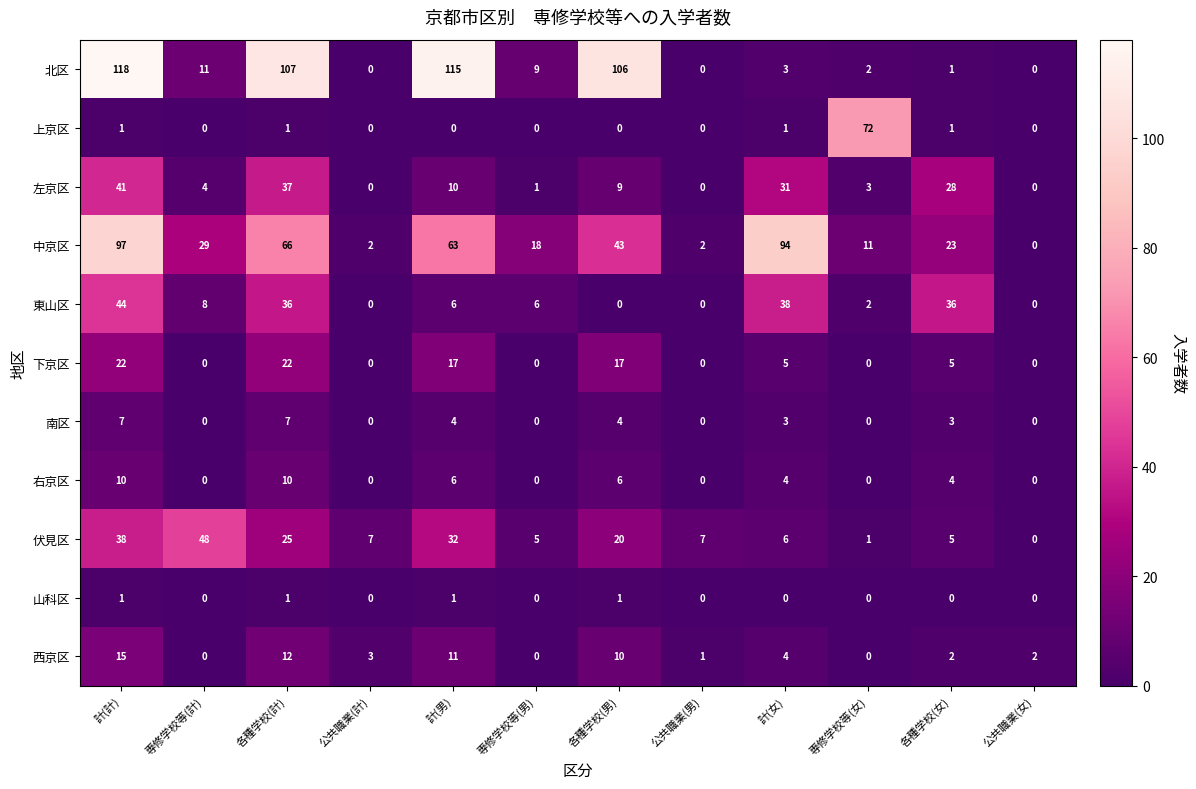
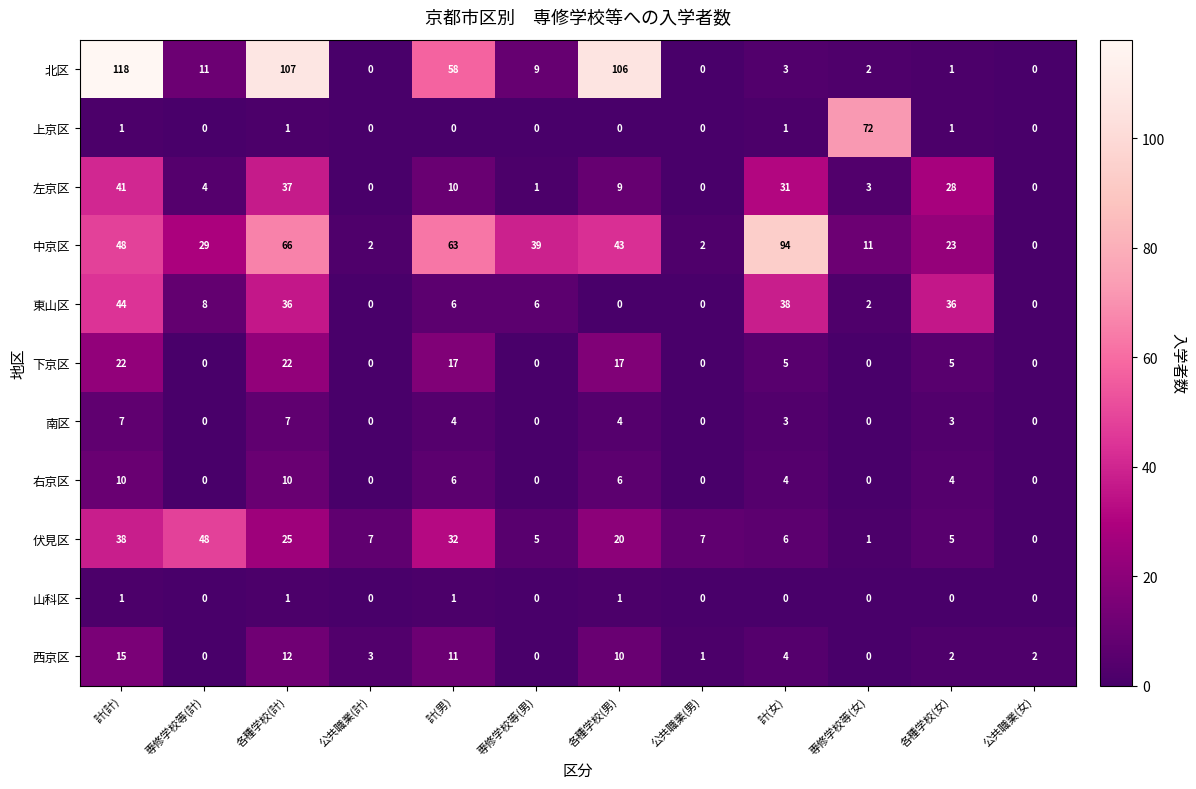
  {
    "北区": {
      "計(計)": 118,
      "専修学校等(計)": 11,
      "各種学校(計)": 107,
      "公共職業(計)": 0,
-     "計(男)": 115,
+     "計(男)": 58,
      "専修学校等(男)": 9,
      "各種学校(男)": 106,
      "公共職業(男)": 0,
      "計(女)": 3,
      "専修学校等(女)": 2,
      "各種学校(女)": 1,
      "公共職業(女)": 0
    },
    "上京区": {
      "計(計)": 1,
      "専修学校等(計)": 0,
      "各種学校(計)": 1,
      "公共職業(計)": 0,
      "計(男)": 0,
      "専修学校等(男)": 0,
      "各種学校(男)": 0,
      "公共職業(男)": 0,
      "計(女)": 1,
      "専修学校等(女)": 72,
      "各種学校(女)": 1,
      "公共職業(女)": 0
    },
    "左京区": {
      "計(計)": 41,
      "専修学校等(計)": 4,
      "各種学校(計)": 37,
      "公共職業(計)": 0,
      "計(男)": 10,
      "専修学校等(男)": 1,
      "各種学校(男)": 9,
      "公共職業(男)": 0,
      "計(女)": 31,
      "専修学校等(女)": 3,
      "各種学校(女)": 28,
      "公共職業(女)": 0
    },
    "中京区": {
-     "計(計)": 97,
+     "計(計)": 48,
      "専修学校等(計)": 29,
      "各種学校(計)": 66,
      "公共職業(計)": 2,
      "計(男)": 63,
-     "専修学校等(男)": 18,
+     "専修学校等(男)": 39,
      "各種学校(男)": 43,
      "公共職業(男)": 2,
      "計(女)": 94,
      "専修学校等(女)": 11,
      "各種学校(女)": 23,
      "公共職業(女)": 0
    },
    "東山区": {
      "計(計)": 44,
      "専修学校等(計)": 8,
      "各種学校(計)": 36,
      "公共職業(計)": 0,
      "計(男)": 6,
      "専修学校等(男)": 6,
      "各種学校(男)": 0,
      "公共職業(男)": 0,
      "計(女)": 38,
      "専修学校等(女)": 2,
      "各種学校(女)": 36,
      "公共職業(女)": 0
    },
    "下京区": {
      "計(計)": 22,
      "専修学校等(計)": 0,
      "各種学校(計)": 22,
      "公共職業(計)": 0,
      "計(男)": 17,
      "専修学校等(男)": 0,
      "各種学校(男)": 17,
      "公共職業(男)": 0,
      "計(女)": 5,
      "専修学校等(女)": 0,
      "各種学校(女)": 5,
      "公共職業(女)": 0
    },
    "南区": {
      "計(計)": 7,
      "専修学校等(計)": 0,
      "各種学校(計)": 7,
      "公共職業(計)": 0,
      "計(男)": 4,
      "専修学校等(男)": 0,
      "各種学校(男)": 4,
      "公共職業(男)": 0,
      "計(女)": 3,
      "専修学校等(女)": 0,
      "各種学校(女)": 3,
      "公共職業(女)": 0
    },
    "右京区": {
      "計(計)": 10,
      "専修学校等(計)": 0,
      "各種学校(計)": 10,
      "公共職業(計)": 0,
      "計(男)": 6,
      "専修学校等(男)": 0,
      "各種学校(男)": 6,
      "公共職業(男)": 0,
      "計(女)": 4,
      "専修学校等(女)": 0,
      "各種学校(女)": 4,
      "公共職業(女)": 0
    },
    "伏見区": {
      "計(計)": 38,
      "専修学校等(計)": 48,
      "各種学校(計)": 25,
      "公共職業(計)": 7,
      "計(男)": 32,
      "専修学校等(男)": 5,
      "各種学校(男)": 20,
      "公共職業(男)": 7,
      "計(女)": 6,
      "専修学校等(女)": 1,
      "各種学校(女)": 5,
      "公共職業(女)": 0
    },
    "山科区": {
      "計(計)": 1,
      "専修学校等(計)": 0,
      "各種学校(計)": 1,
      "公共職業(計)": 0,
      "計(男)": 1,
      "専修学校等(男)": 0,
      "各種学校(男)": 1,
      "公共職業(男)": 0,
      "計(女)": 0,
      "専修学校等(女)": 0,
      "各種学校(女)": 0,
      "公共職業(女)": 0
    },
    "西京区": {
      "計(計)": 15,
      "専修学校等(計)": 0,
      "各種学校(計)": 12,
      "公共職業(計)": 3,
      "計(男)": 11,
      "専修学校等(男)": 0,
      "各種学校(男)": 10,
      "公共職業(男)": 1,
      "計(女)": 4,
      "専修学校等(女)": 0,
      "各種学校(女)": 2,
      "公共職業(女)": 2
    }
  }
